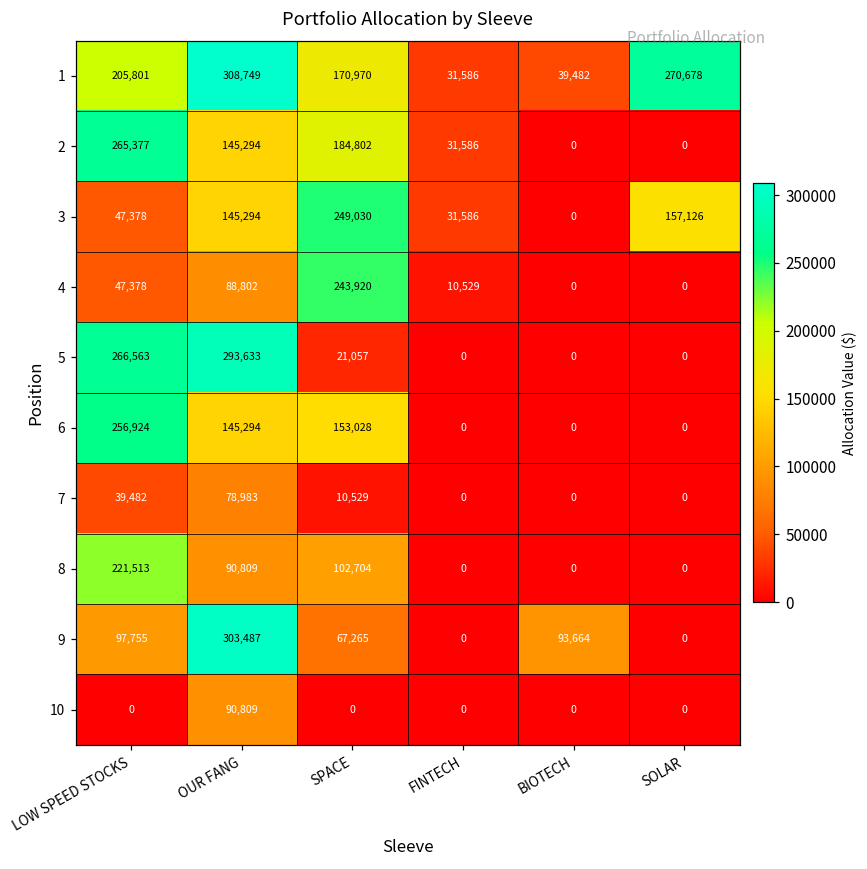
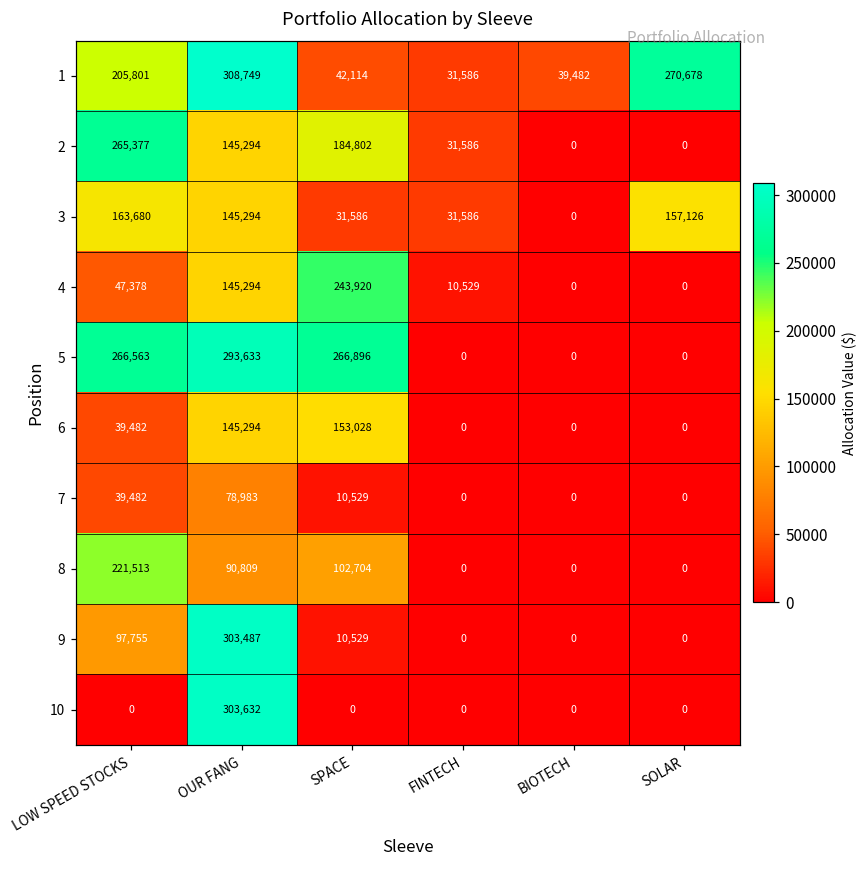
  {
    "1": {
      "LOW SPEED STOCKS": "205,801",
      "OUR FANG": "308,749",
-     "SPACE": "170,970",
+     "SPACE": "42,114",
      "FINTECH": "31,586",
      "BIOTECH": "39,482",
      "SOLAR": "270,678"
    },
    "2": {
      "LOW SPEED STOCKS": "265,377",
      "OUR FANG": "145,294",
      "SPACE": "184,802",
      "FINTECH": "31,586",
      "BIOTECH": "0",
      "SOLAR": "0"
    },
    "3": {
-     "LOW SPEED STOCKS": "47,378",
+     "LOW SPEED STOCKS": "163,680",
      "OUR FANG": "145,294",
-     "SPACE": "249,030",
+     "SPACE": "31,586",
      "FINTECH": "31,586",
      "BIOTECH": "0",
      "SOLAR": "157,126"
    },
    "4": {
      "LOW SPEED STOCKS": "47,378",
-     "OUR FANG": "88,802",
+     "OUR FANG": "145,294",
      "SPACE": "243,920",
      "FINTECH": "10,529",
      "BIOTECH": "0",
      "SOLAR": "0"
    },
    "5": {
      "LOW SPEED STOCKS": "266,563",
      "OUR FANG": "293,633",
-     "SPACE": "21,057",
+     "SPACE": "266,896",
      "FINTECH": "0",
      "BIOTECH": "0",
      "SOLAR": "0"
    },
    "6": {
-     "LOW SPEED STOCKS": "256,924",
+     "LOW SPEED STOCKS": "39,482",
      "OUR FANG": "145,294",
      "SPACE": "153,028",
      "FINTECH": "0",
      "BIOTECH": "0",
      "SOLAR": "0"
    },
    "7": {
      "LOW SPEED STOCKS": "39,482",
      "OUR FANG": "78,983",
      "SPACE": "10,529",
      "FINTECH": "0",
      "BIOTECH": "0",
      "SOLAR": "0"
    },
    "8": {
      "LOW SPEED STOCKS": "221,513",
      "OUR FANG": "90,809",
      "SPACE": "102,704",
      "FINTECH": "0",
      "BIOTECH": "0",
      "SOLAR": "0"
    },
    "9": {
      "LOW SPEED STOCKS": "97,755",
      "OUR FANG": "303,487",
-     "SPACE": "67,265",
+     "SPACE": "10,529",
      "FINTECH": "0",
-     "BIOTECH": "93,664",
+     "BIOTECH": "0",
      "SOLAR": "0"
    },
    "10": {
      "LOW SPEED STOCKS": "0",
-     "OUR FANG": "90,809",
+     "OUR FANG": "303,632",
      "SPACE": "0",
      "FINTECH": "0",
      "BIOTECH": "0",
      "SOLAR": "0"
    }
  }
